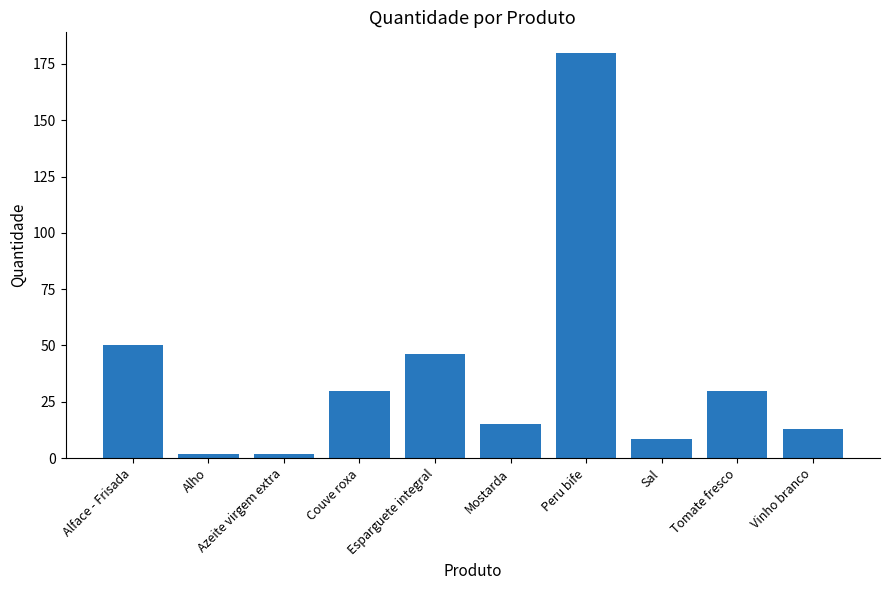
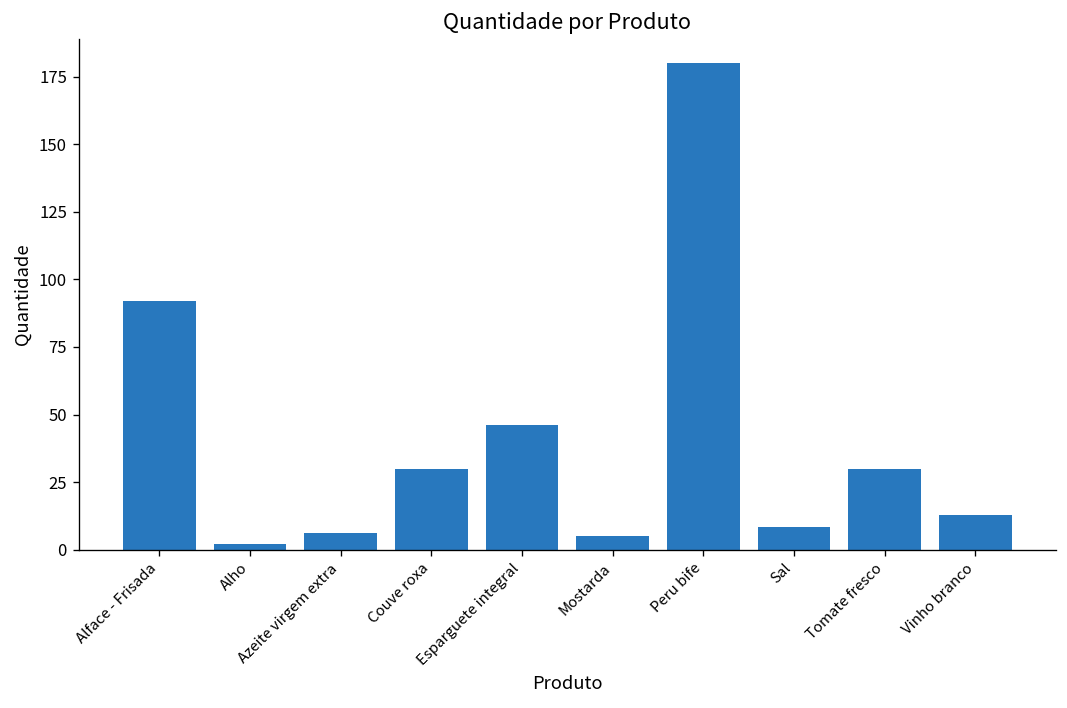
  {
-   "Alface - Frisada": 50,
+   "Alface - Frisada": 92,
    "Alho": 2,
-   "Azeite virgem extra": 2,
+   "Azeite virgem extra": 6,
    "Couve roxa": 30,
    "Esparguete integral": 46,
-   "Mostarda": 15,
+   "Mostarda": 5,
    "Peru bife": 180,
    "Sal": 9,
    "Tomate fresco": 30,
    "Vinho branco": 13
  }
